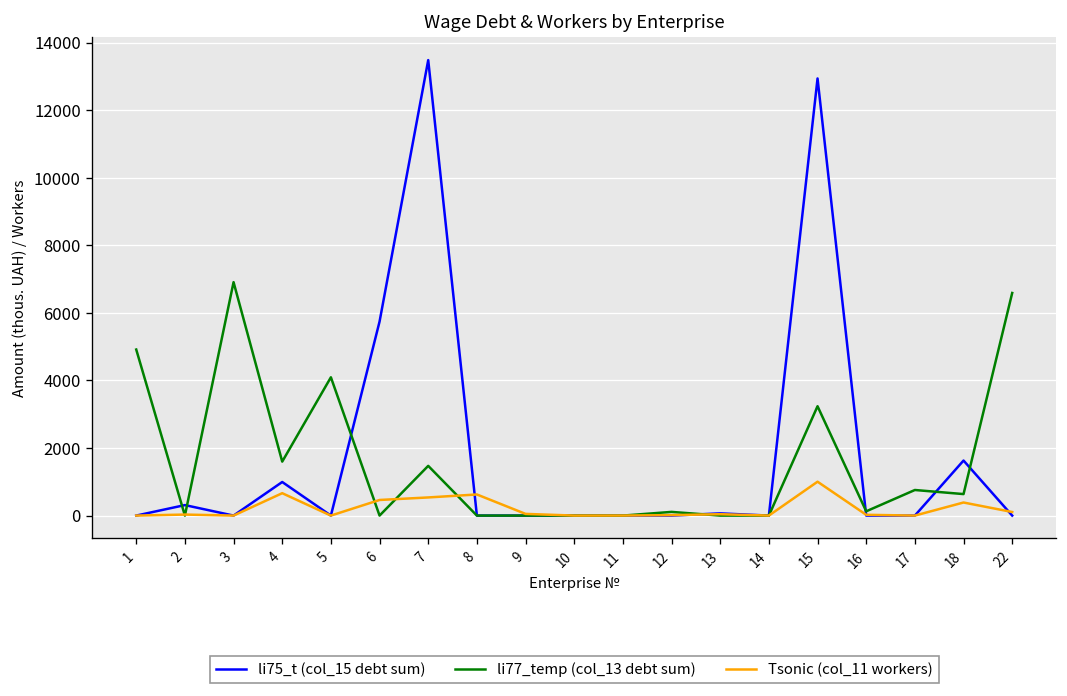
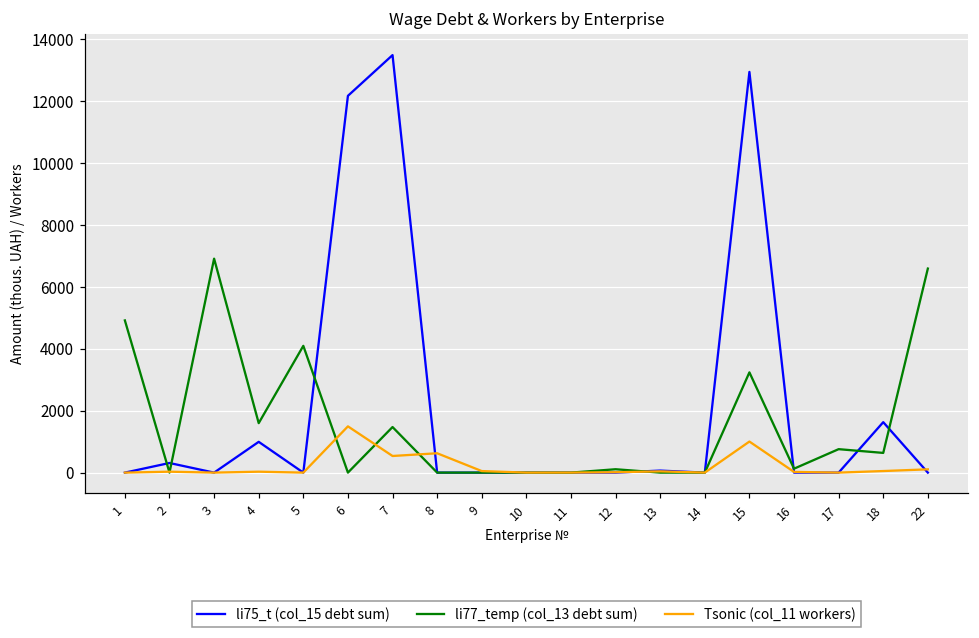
  {
    "li75_t (col_15 debt sum)": {
      "2": 300,
      "4": 1000,
-     "6": 5700,
+     "6": 12200,
      "7": 13500,
      "15": 12900,
      "18": 1600,
      "22": 0
    },
    "li77_temp (col_13 debt sum)": {
      "1": 4900,
      "3": 6900,
      "4": 1600,
      "5": 4100,
      "6": 0,
      "7": 1500,
      "12": 100,
      "15": 3200,
      "16": 100,
      "17": 800,
      "18": 600,
      "22": 6600
    },
    "Tsonic (col_11 workers)": {
-     "4": 700,
-     "6": 500,
+     "4": 0,
+     "6": 1500,
      "7": 500,
      "8": 600,
      "15": 1000,
-     "18": 400,
+     "18": 100,
      "22": 100
    }
  }
